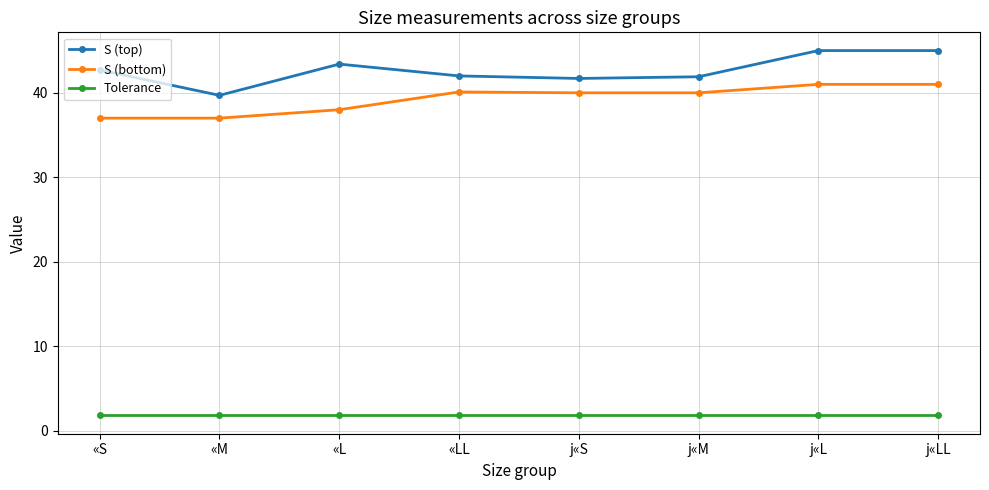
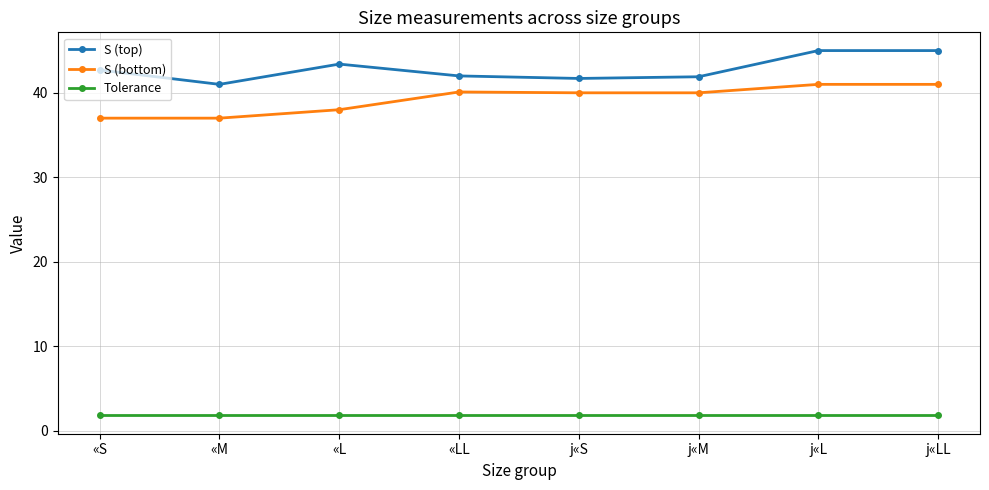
  {
    "S (top)": {
-     "«M": 40,
+     "«M": 41,
      "«L": 43,
      "«LL": 42,
      "j«S": 42,
      "j«M": 42,
      "j«L": 45,
      "j«LL": 45
    },
    "S (bottom)": {
      "«S": 37,
      "«M": 37,
      "«L": 38,
      "«LL": 40,
      "j«S": 40,
      "j«M": 40,
      "j«L": 41,
      "j«LL": 41
    },
    "Tolerance": {
      "«S": 2,
      "«M": 2,
      "«L": 2,
      "«LL": 2,
      "j«S": 2,
      "j«M": 2,
      "j«L": 2,
      "j«LL": 2
    }
  }
